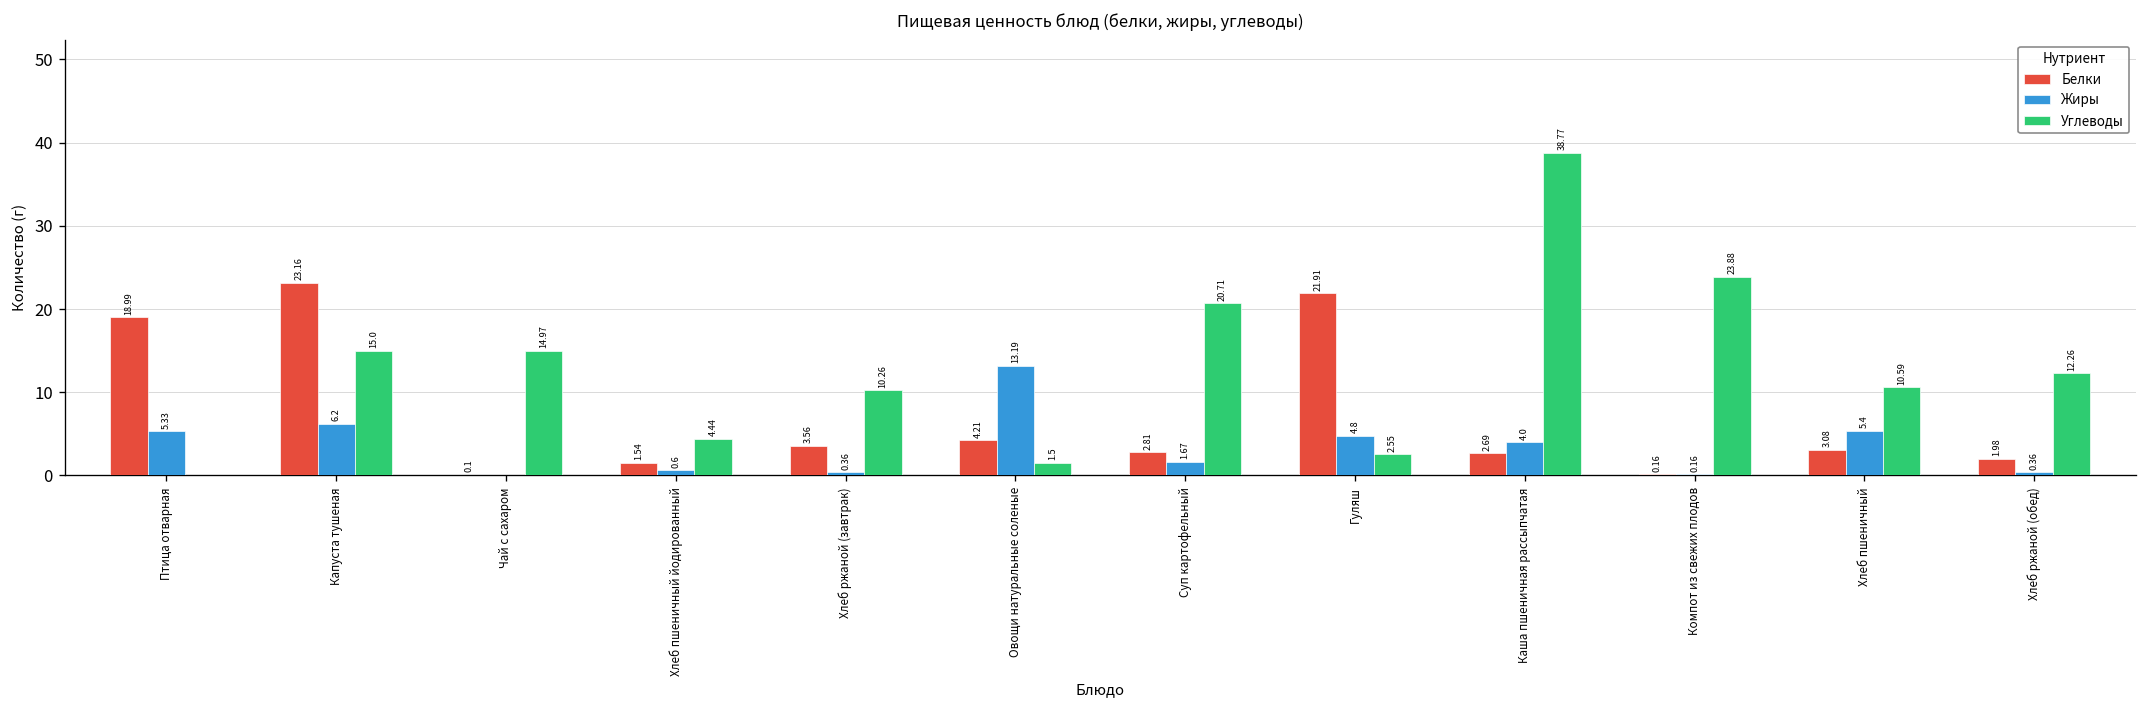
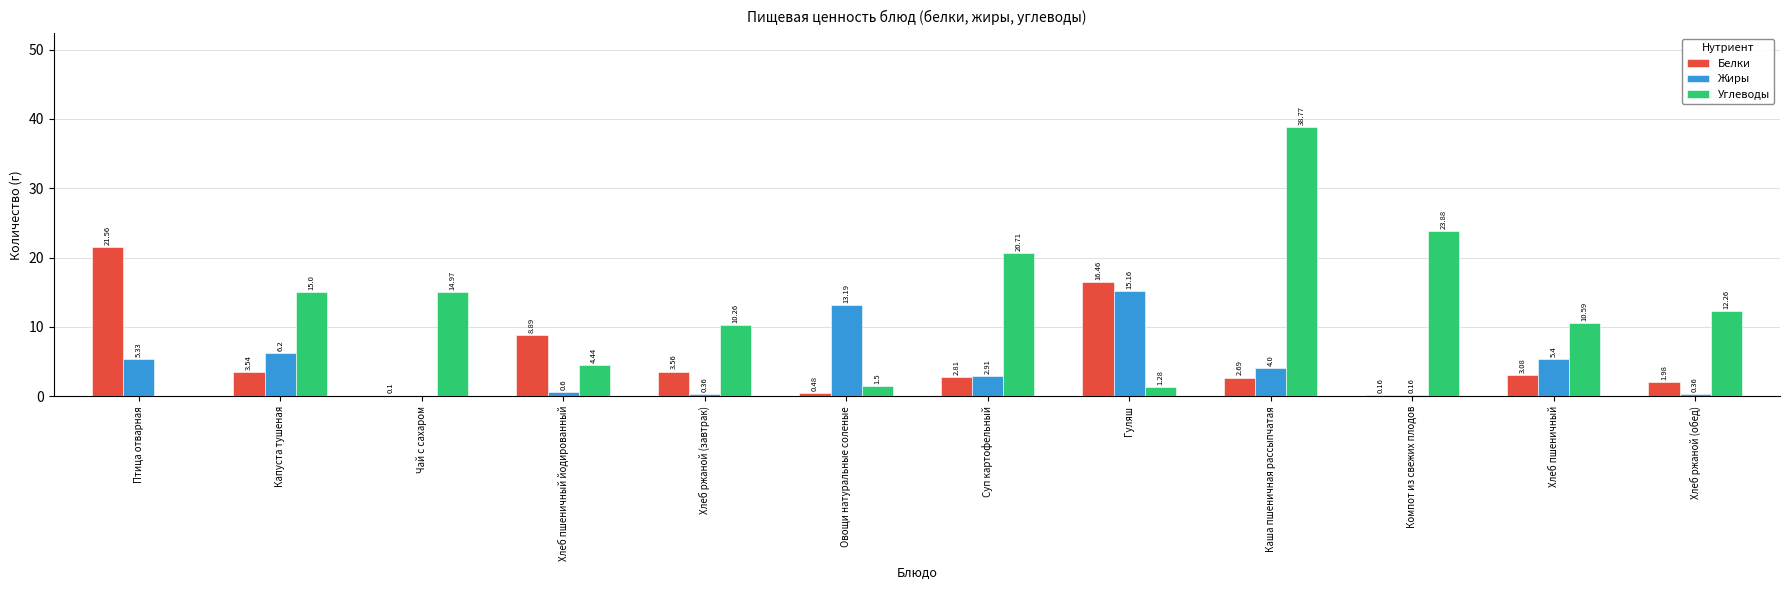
  {
    "Белки": {
-     "Птица отварная": 18.99,
-     "Капуста тушеная": 23.16,
+     "Птица отварная": 21.56,
+     "Капуста тушеная": 3.54,
      "Чай с сахаром": 0.1,
-     "Хлеб пшеничный йодированный": 1.54,
+     "Хлеб пшеничный йодированный": 8.89,
      "Хлеб ржаной (завтрак)": 3.56,
-     "Овощи натуральные соленые": 4.21,
+     "Овощи натуральные соленые": 0.48,
      "Суп картофельный": 2.81,
-     "Гуляш": 21.91,
+     "Гуляш": 16.46,
      "Каша пшеничная рассыпчатая": 2.69,
      "Компот из свежих плодов": 0.16,
      "Хлеб пшеничный": 3.08,
      "Хлеб ржаной (обед)": 1.98
    },
    "Жиры": {
      "Птица отварная": 5.33,
      "Капуста тушеная": 6.2,
      "Хлеб пшеничный йодированный": 0.6,
      "Хлеб ржаной (завтрак)": 0.36,
      "Овощи натуральные соленые": 13.19,
-     "Суп картофельный": 1.67,
-     "Гуляш": 4.8,
+     "Суп картофельный": 2.91,
+     "Гуляш": 15.16,
      "Каша пшеничная рассыпчатая": 4.0,
      "Компот из свежих плодов": 0.16,
      "Хлеб пшеничный": 5.4,
      "Хлеб ржаной (обед)": 0.36
    },
    "Углеводы": {
      "Капуста тушеная": 15.0,
      "Чай с сахаром": 14.97,
      "Хлеб пшеничный йодированный": 4.44,
      "Хлеб ржаной (завтрак)": 10.26,
      "Овощи натуральные соленые": 1.5,
      "Суп картофельный": 20.71,
-     "Гуляш": 2.55,
+     "Гуляш": 1.28,
      "Каша пшеничная рассыпчатая": 38.77,
      "Компот из свежих плодов": 23.88,
      "Хлеб пшеничный": 10.59,
      "Хлеб ржаной (обед)": 12.26
    }
  }
